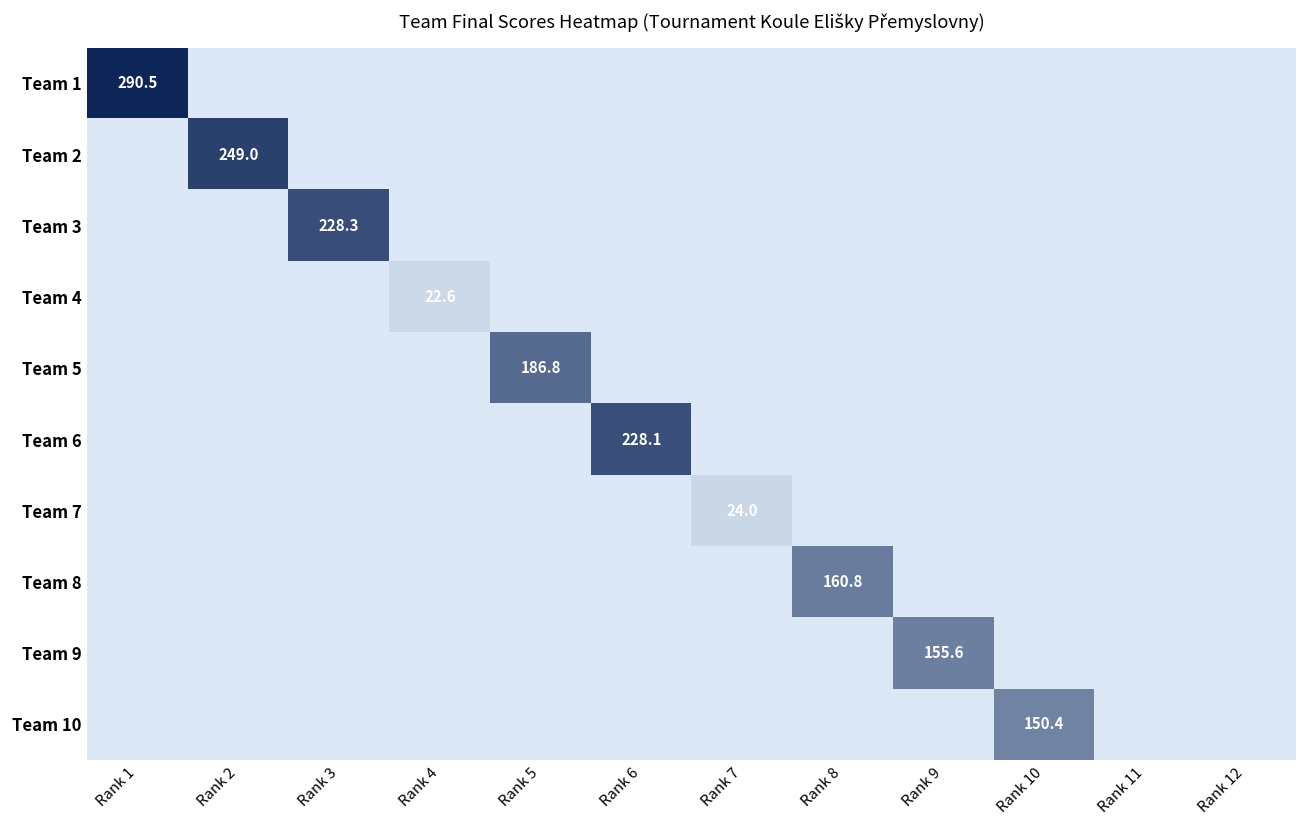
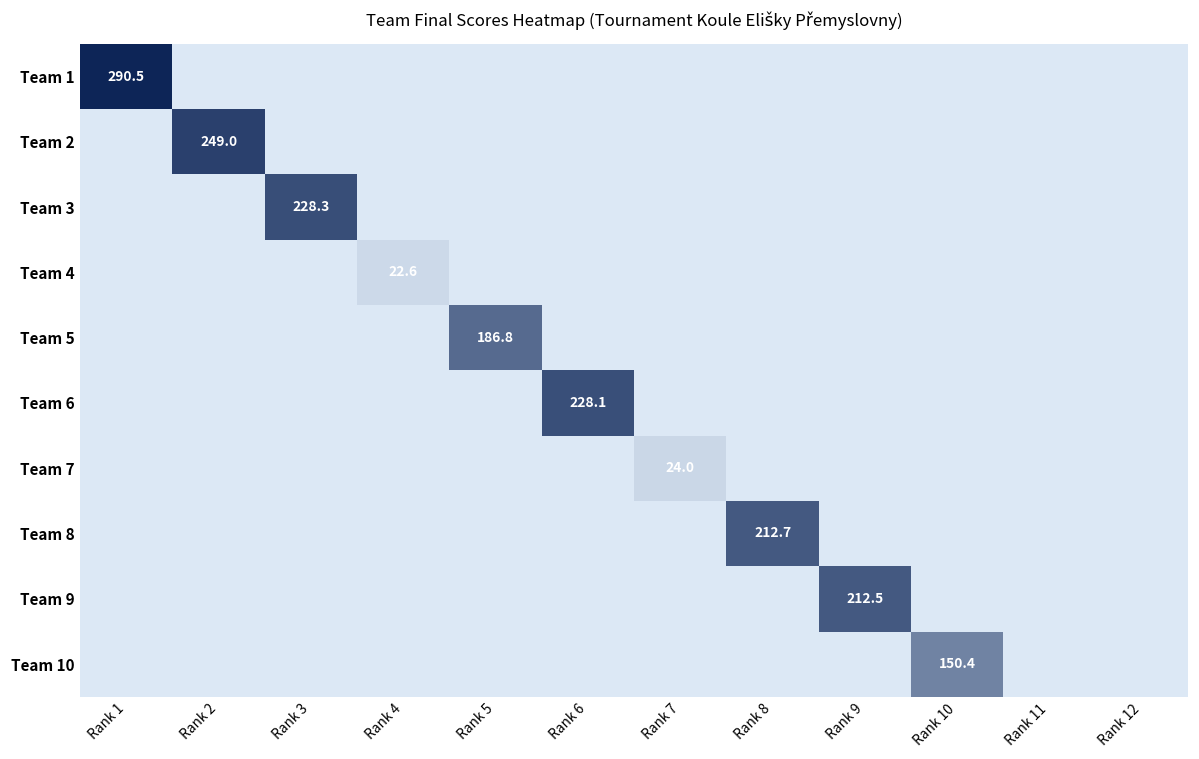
  {
    "Team 1": {
      "Rank 1": 290.5
    },
    "Team 2": {
      "Rank 2": 249.0
    },
    "Team 3": {
      "Rank 3": 228.3
    },
    "Team 4": {
      "Rank 4": 22.6
    },
    "Team 5": {
      "Rank 5": 186.8
    },
    "Team 6": {
      "Rank 6": 228.1
    },
    "Team 7": {
      "Rank 7": 24.0
    },
    "Team 8": {
-     "Rank 8": 160.8
+     "Rank 8": 212.7
    },
    "Team 9": {
-     "Rank 9": 155.6
+     "Rank 9": 212.5
    },
    "Team 10": {
      "Rank 10": 150.4
    }
  }
